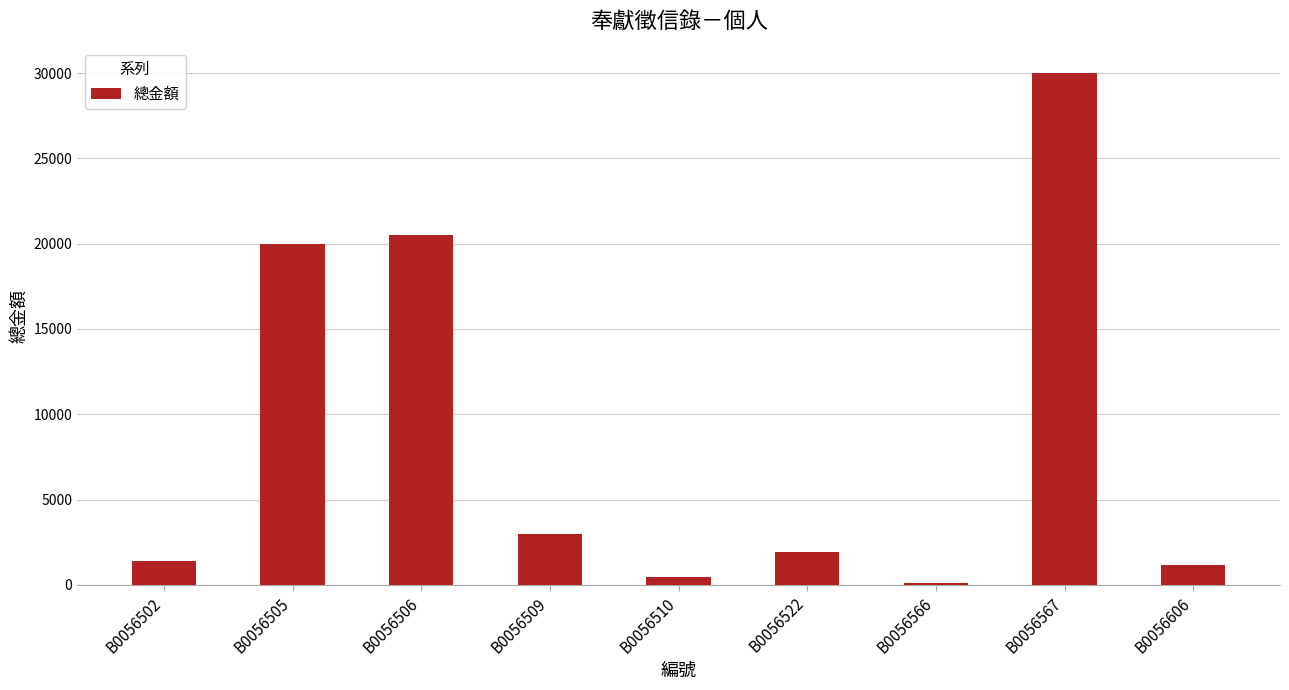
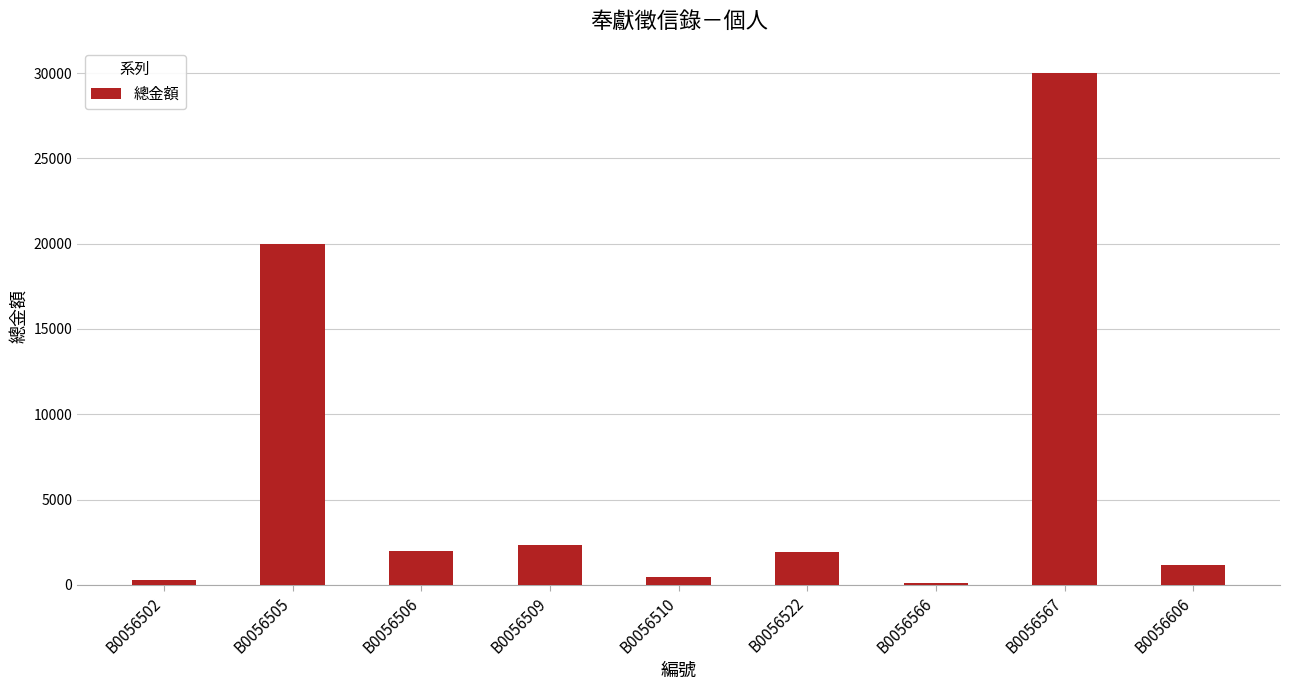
  {
-   "B0056502": 1400,
+   "B0056502": 300,
    "B0056505": 20000,
-   "B0056506": 20500,
-   "B0056509": 3000,
+   "B0056506": 2000,
+   "B0056509": 2400,
    "B0056510": 400,
    "B0056522": 1900,
    "B0056567": 30000,
    "B0056606": 1200
  }
